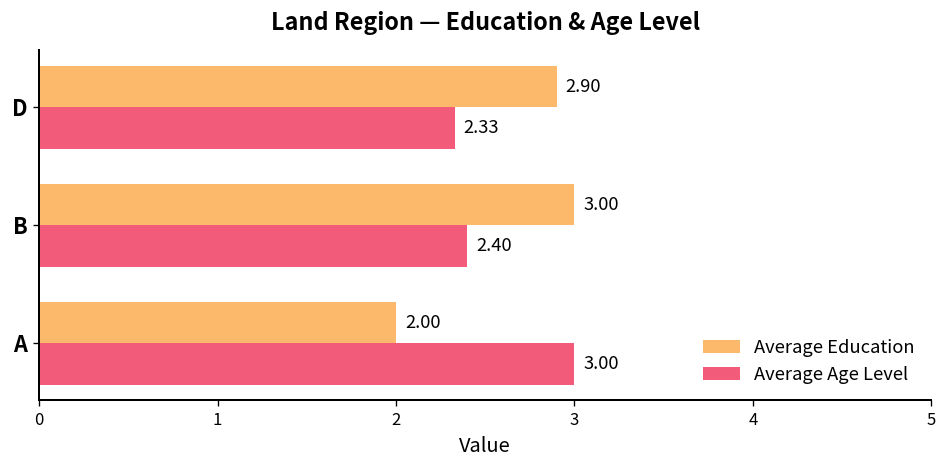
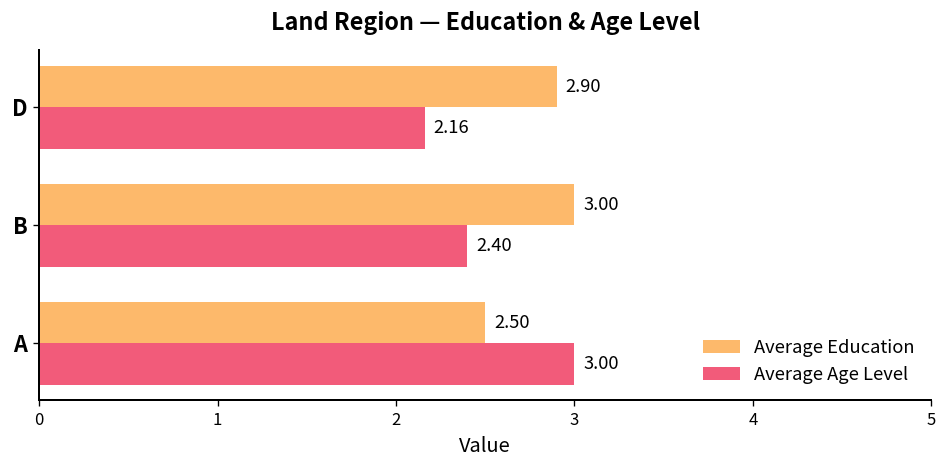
  {
    "Average Education": {
      "D": 2.90,
      "B": 3.00,
-     "A": 2.00
+     "A": 2.50
    },
    "Average Age Level": {
-     "D": 2.33,
+     "D": 2.16,
      "B": 2.40,
      "A": 3.00
    }
  }
